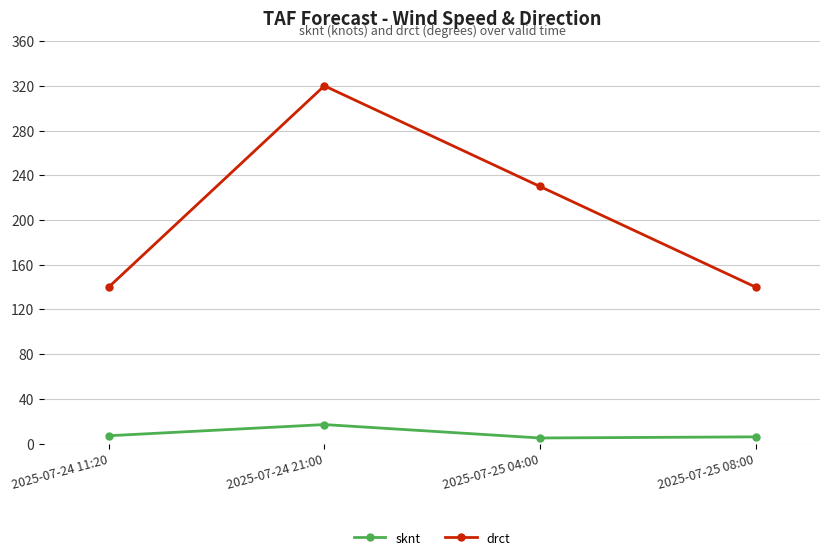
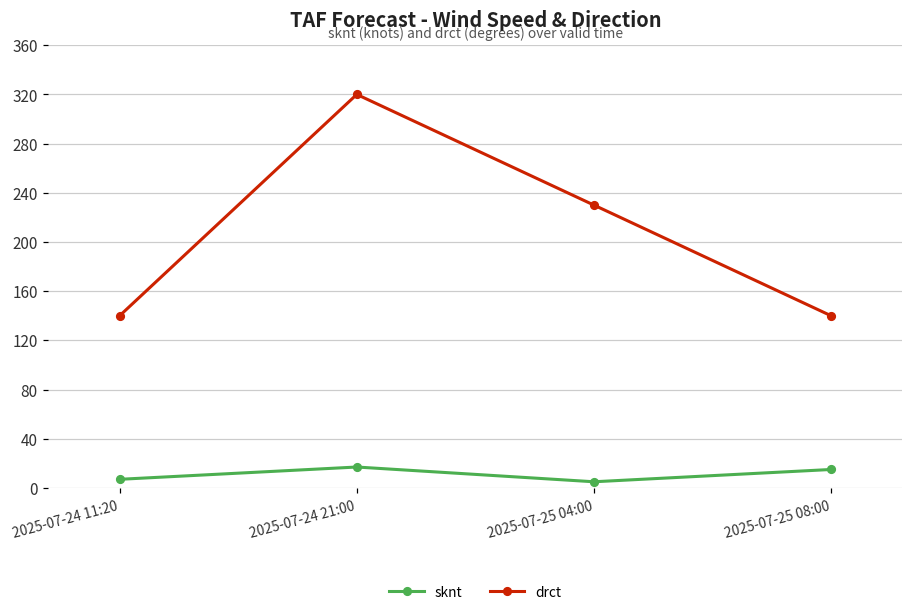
  {
    "sknt": {
      "2025-07-24 11:20": 7,
      "2025-07-24 21:00": 17,
      "2025-07-25 04:00": 5,
-     "2025-07-25 08:00": 6
+     "2025-07-25 08:00": 15
    },
    "drct": {
      "2025-07-24 11:20": 140,
      "2025-07-24 21:00": 320,
      "2025-07-25 04:00": 230,
      "2025-07-25 08:00": 140
    }
  }
